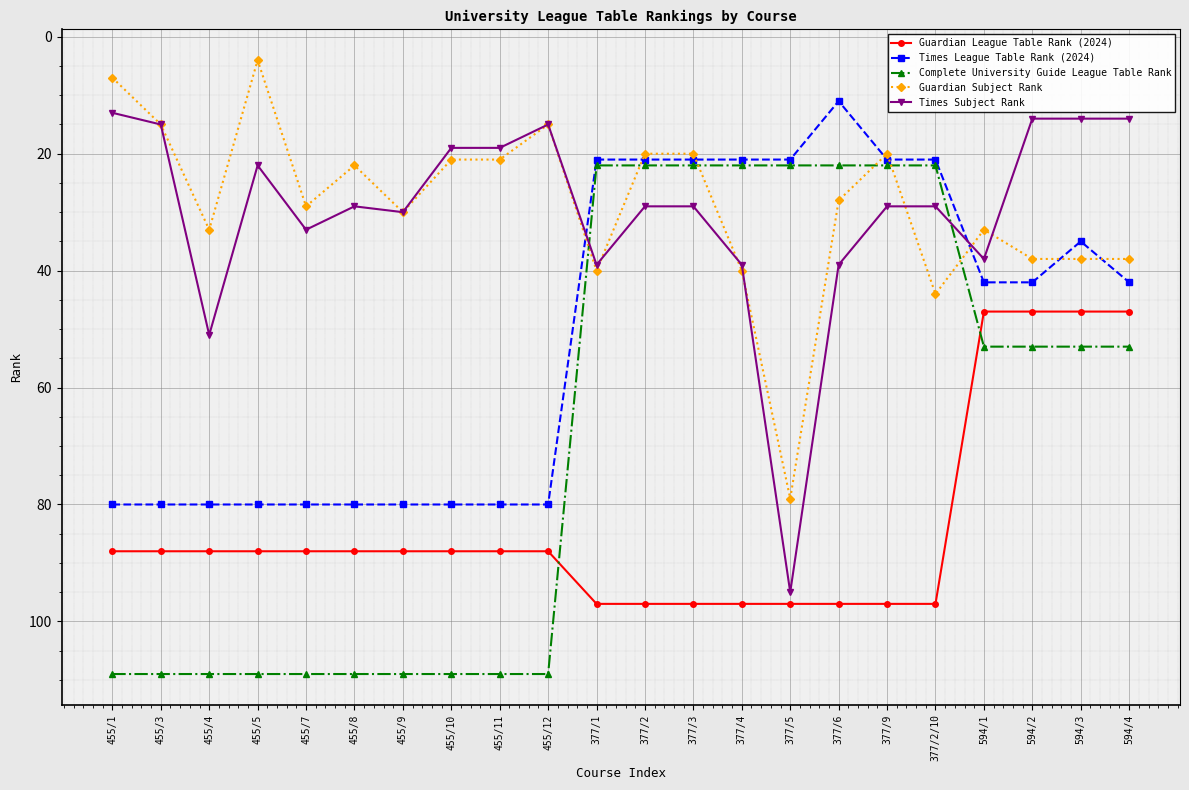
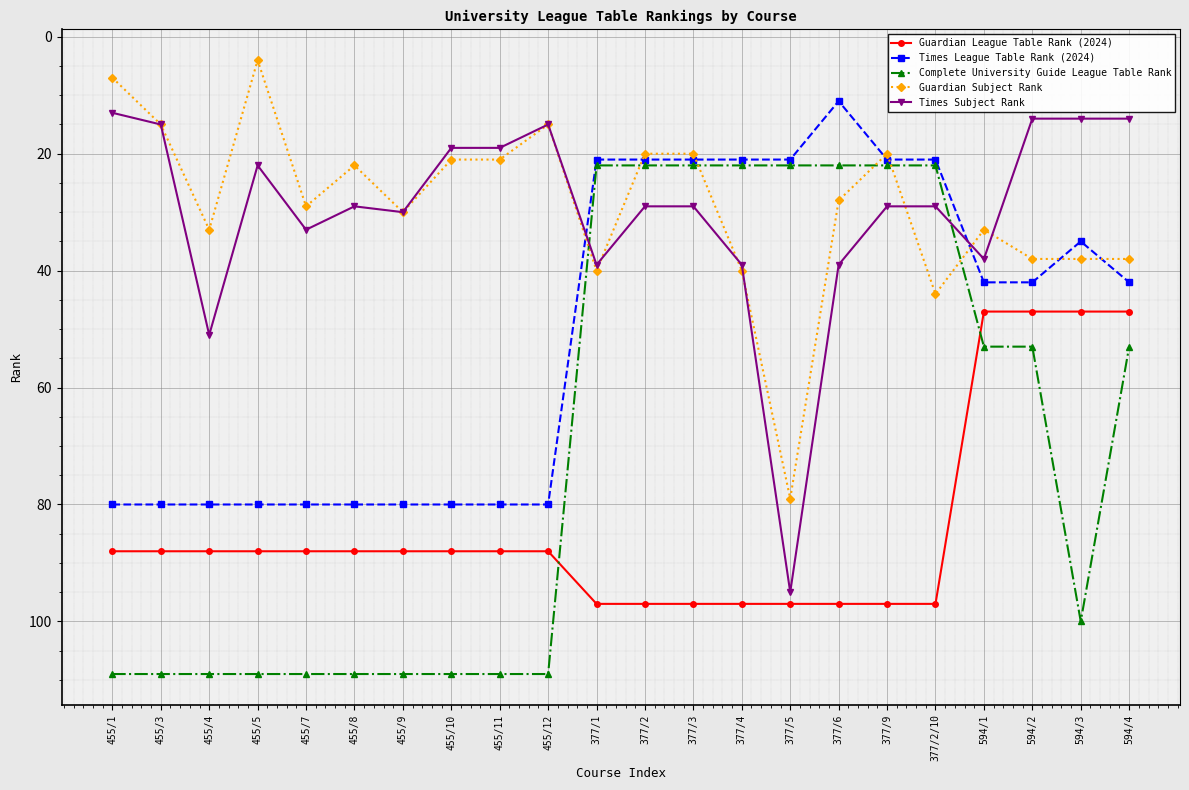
  {
    "Guardian League Table Rank (2024)": {
      "455/1": 88,
      "455/3": 88,
      "455/4": 88,
      "455/5": 88,
      "455/7": 88,
      "455/8": 88,
      "455/9": 88,
      "455/10": 88,
      "455/11": 88,
      "455/12": 88,
      "377/1": 97,
      "377/2": 97,
      "377/3": 97,
      "377/4": 97,
      "377/5": 97,
      "377/6": 97,
      "377/9": 97,
      "377/2/10": 97,
      "594/1": 47,
      "594/2": 47,
      "594/3": 47,
      "594/4": 47
    },
    "Times League Table Rank (2024)": {
      "455/1": 80,
      "455/3": 80,
      "455/4": 80,
      "455/5": 80,
      "455/7": 80,
      "455/8": 80,
      "455/9": 80,
      "455/10": 80,
      "455/11": 80,
      "455/12": 80,
      "377/1": 21,
      "377/2": 21,
      "377/3": 21,
      "377/4": 21,
      "377/5": 21,
      "377/6": 11,
      "377/9": 21,
      "377/2/10": 21,
      "594/1": 42,
      "594/2": 42,
      "594/3": 35,
      "594/4": 42
    },
    "Complete University Guide League Table Rank": {
      "455/1": 109,
      "455/3": 109,
      "455/4": 109,
      "455/5": 109,
      "455/7": 109,
      "455/8": 109,
      "455/9": 109,
      "455/10": 109,
      "455/11": 109,
      "455/12": 109,
      "377/1": 22,
      "377/2": 22,
      "377/3": 22,
      "377/4": 22,
      "377/5": 22,
      "377/6": 22,
      "377/9": 22,
      "377/2/10": 22,
      "594/1": 53,
      "594/2": 53,
-     "594/3": 53,
+     "594/3": 100,
      "594/4": 53
    },
    "Guardian Subject Rank": {
      "455/1": 7,
      "455/4": 33,
      "455/5": 4,
      "455/7": 29,
      "455/8": 22,
      "455/10": 21,
      "455/11": 21,
      "377/1": 40,
      "377/2": 20,
      "377/3": 20,
      "377/4": 40,
      "377/5": 79,
      "377/6": 28,
      "377/9": 20,
      "377/2/10": 44,
      "594/1": 33,
      "594/2": 38,
      "594/3": 38,
      "594/4": 38
    },
    "Times Subject Rank": {
      "455/1": 13,
      "455/4": 51,
      "455/5": 22,
      "455/7": 33,
      "455/8": 29,
      "455/10": 19,
      "455/11": 19,
      "377/1": 39,
      "377/2": 29,
      "377/3": 29,
      "377/4": 39,
      "377/5": 95,
      "377/6": 39,
      "377/9": 29,
      "377/2/10": 29,
      "594/1": 38,
      "594/2": 14,
      "594/3": 14,
      "594/4": 14
    }
  }
